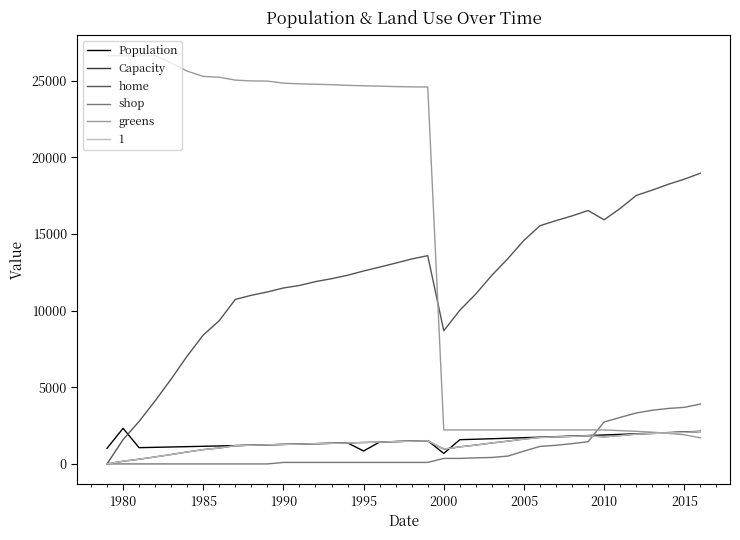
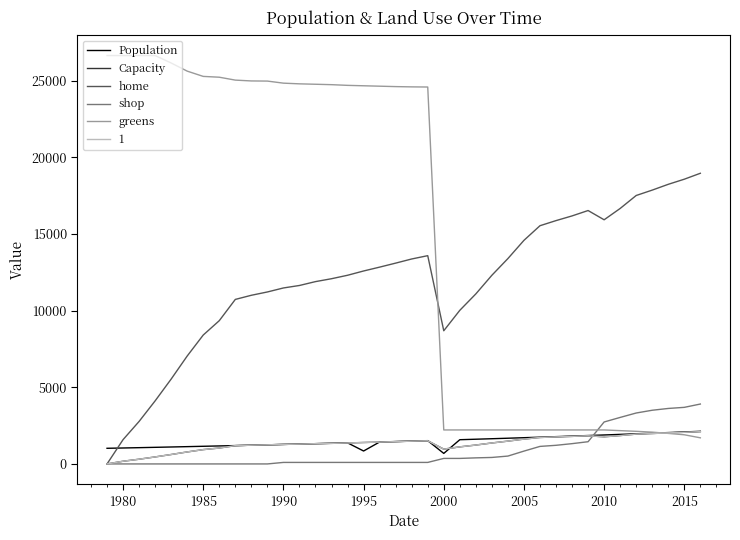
  {
    "Population": {
-     "1980": 2300,
+     "1980": 1000,
      "1985": 1200,
      "1995": 800,
      "2000": 700
    }
  }
